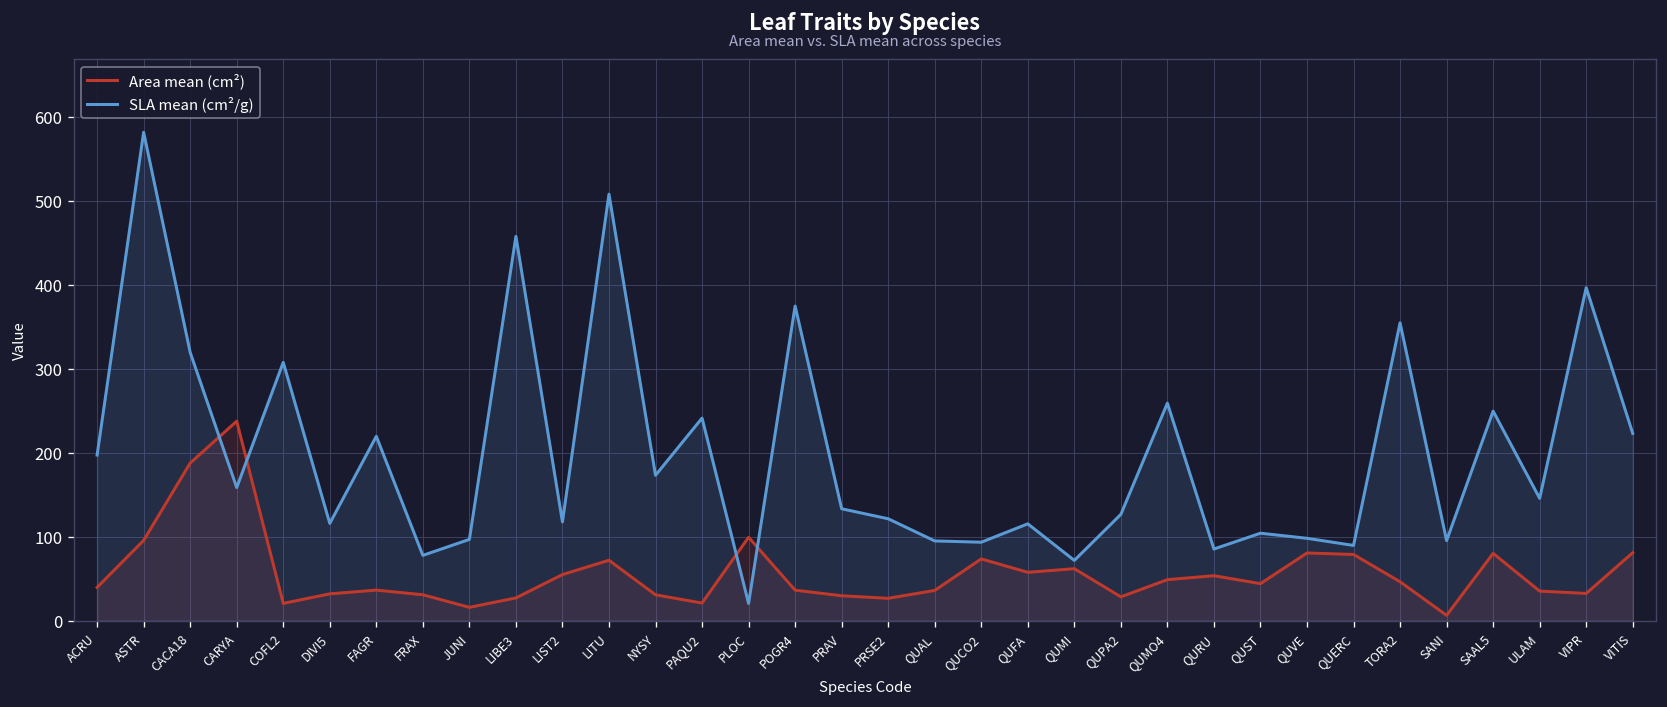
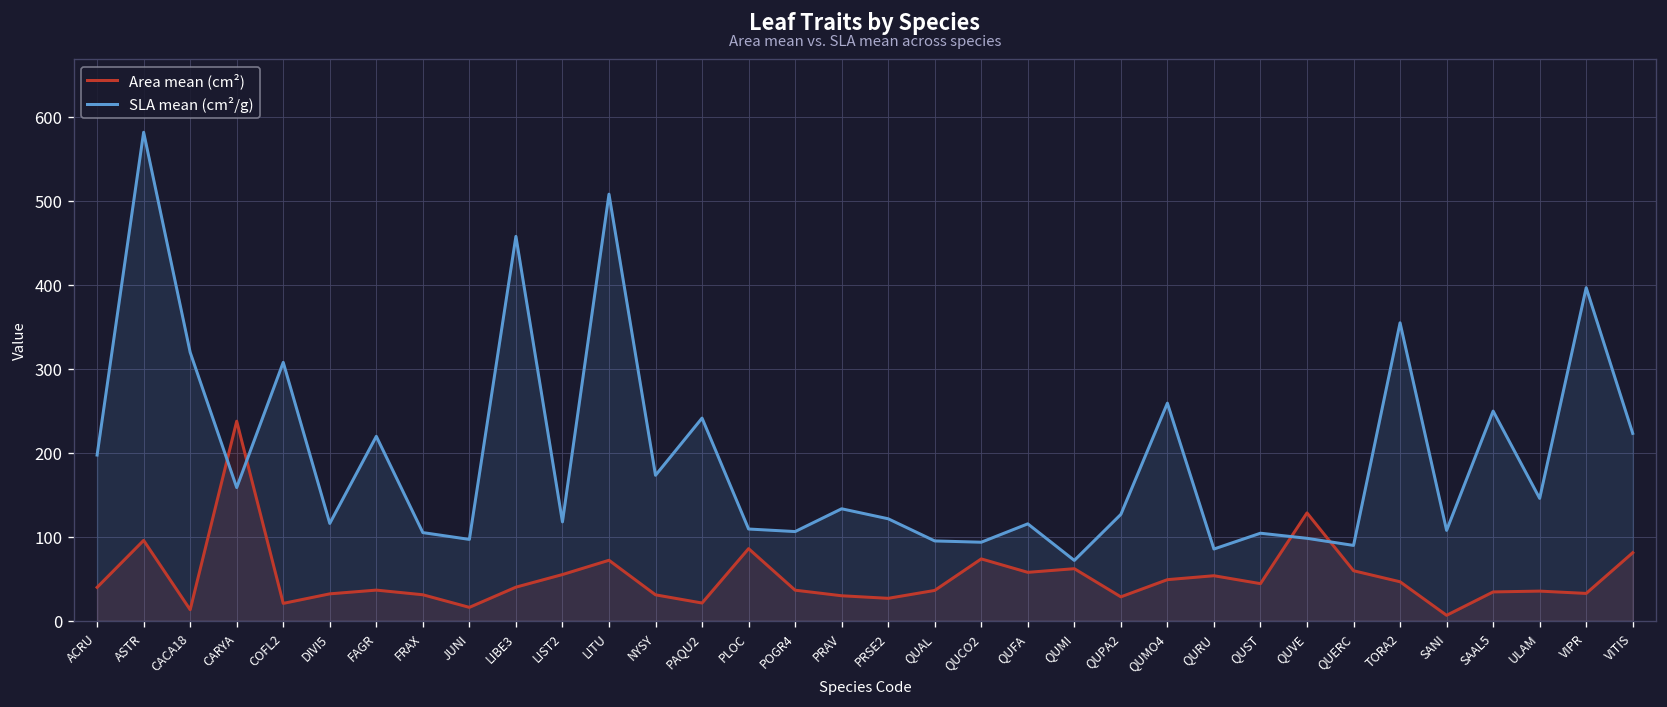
  {
    "Area mean (cm²)": {
      "ACRU": 40,
      "ASTR": 100,
-     "CACA18": 190,
+     "CACA18": 10,
      "CARYA": 240,
      "COFL2": 20,
      "DIVI5": 30,
      "FAGR": 40,
      "FRAX": 30,
      "JUNI": 20,
-     "LIBE3": 30,
+     "LIBE3": 40,
      "LIST2": 50,
      "LITU": 70,
      "NYSY": 30,
      "PAQU2": 20,
-     "PLOC": 100,
+     "PLOC": 90,
      "POGR4": 40,
      "PRAV": 30,
      "PRSE2": 30,
      "QUAL": 40,
      "QUCO2": 70,
      "QUFA": 60,
      "QUMI": 60,
      "QUPA2": 30,
      "QUMO4": 50,
      "QURU": 50,
      "QUST": 40,
-     "QUVE": 80,
-     "QUERC": 80,
+     "QUVE": 130,
+     "QUERC": 60,
      "TORA2": 50,
      "SANI": 10,
-     "SAAL5": 80,
+     "SAAL5": 30,
      "ULAM": 40,
      "VIPR": 30,
      "VITIS": 80
    },
    "SLA mean (cm²/g)": {
      "ACRU": 200,
      "ASTR": 580,
      "CACA18": 320,
      "CARYA": 160,
      "COFL2": 310,
      "DIVI5": 120,
      "FAGR": 220,
-     "FRAX": 80,
+     "FRAX": 100,
      "JUNI": 100,
      "LIBE3": 460,
      "LIST2": 120,
      "LITU": 510,
      "NYSY": 170,
      "PAQU2": 240,
-     "PLOC": 20,
-     "POGR4": 370,
+     "PLOC": 110,
+     "POGR4": 110,
      "PRAV": 130,
      "PRSE2": 120,
      "QUAL": 90,
      "QUCO2": 90,
      "QUFA": 120,
      "QUMI": 70,
      "QUPA2": 130,
      "QUMO4": 260,
      "QURU": 90,
      "QUST": 100,
      "QUVE": 100,
      "QUERC": 90,
      "TORA2": 350,
-     "SANI": 100,
+     "SANI": 110,
      "SAAL5": 250,
      "ULAM": 150,
      "VIPR": 400,
      "VITIS": 220
    }
  }
